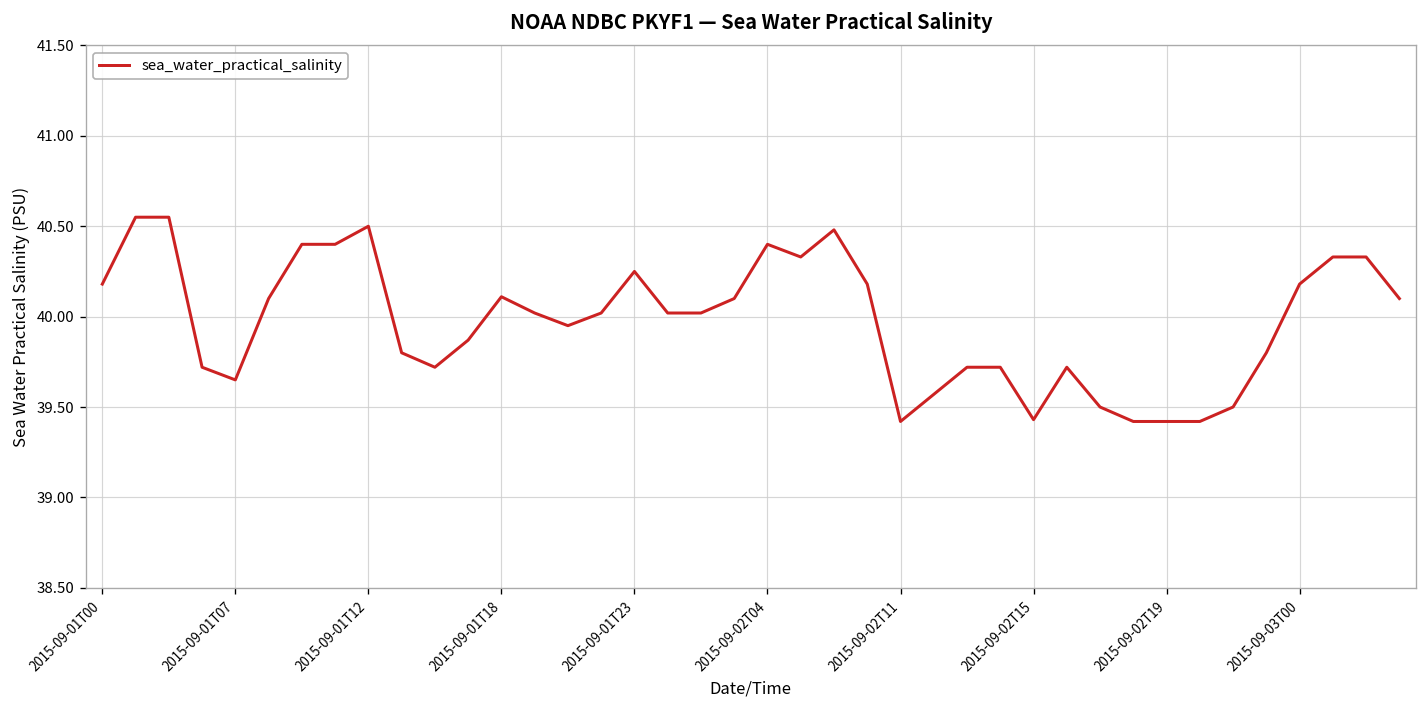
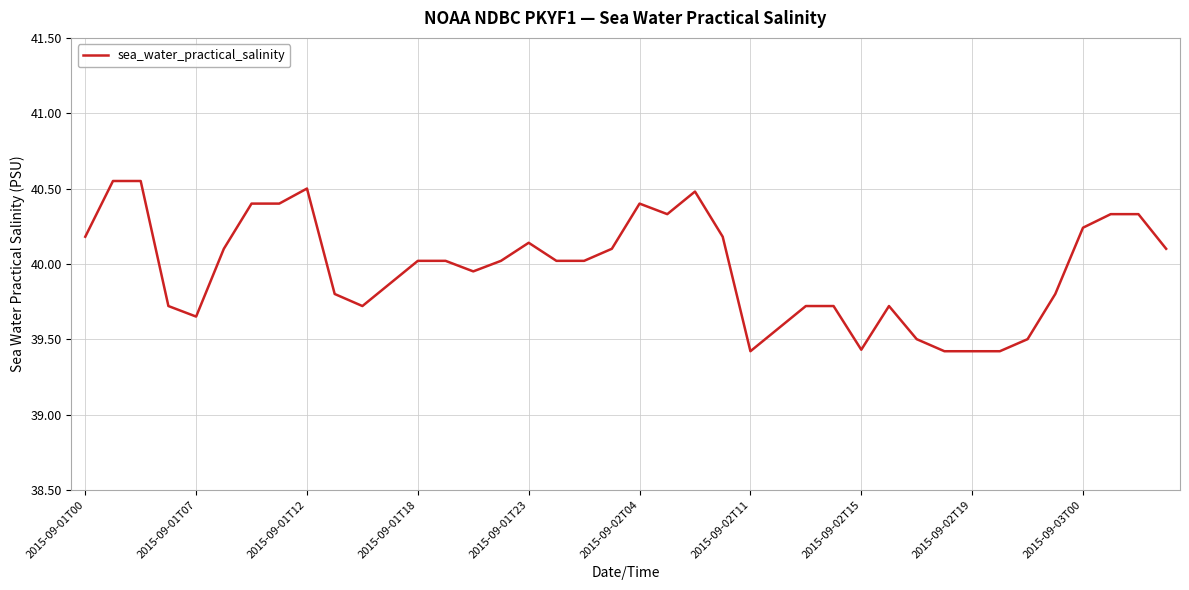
  {
    "2015-09-01T00": 40.18,
    "2015-09-01T07": 39.65,
    "2015-09-01T12": 40.50,
-   "2015-09-01T18": 40.11,
-   "2015-09-01T23": 40.25,
+   "2015-09-01T18": 40.02,
+   "2015-09-01T23": 40.14,
    "2015-09-02T04": 40.40,
    "2015-09-02T11": 39.42,
    "2015-09-02T15": 39.43,
    "2015-09-02T19": 39.42,
-   "2015-09-03T00": 40.18
+   "2015-09-03T00": 40.24
  }
